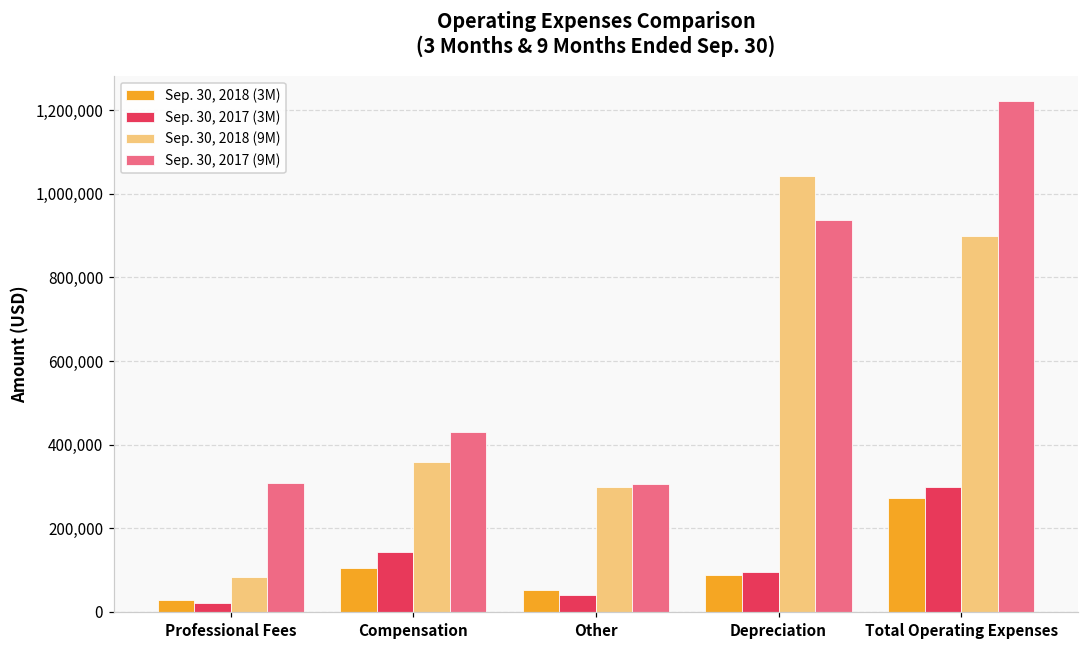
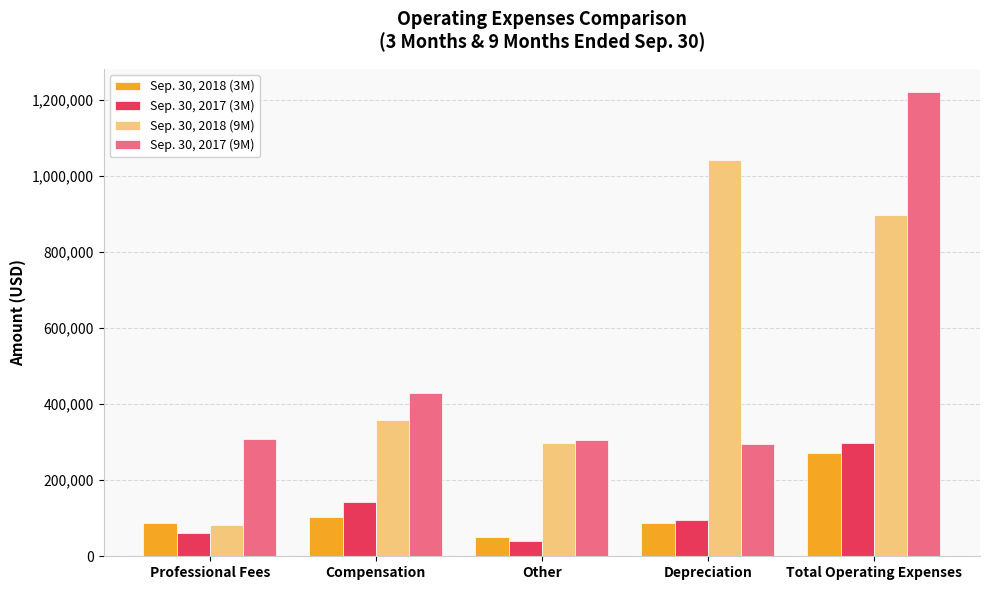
  {
    "Sep. 30, 2018 (3M)": {
-     "Professional Fees": "30,000",
+     "Professional Fees": "90,000",
      "Compensation": "100,000",
      "Other": "50,000",
      "Depreciation": "90,000",
      "Total Operating Expenses": "270,000"
    },
    "Sep. 30, 2017 (3M)": {
-     "Professional Fees": "20,000",
+     "Professional Fees": "60,000",
      "Compensation": "140,000",
      "Other": "40,000",
      "Depreciation": "100,000",
      "Total Operating Expenses": "300,000"
    },
    "Sep. 30, 2018 (9M)": {
      "Professional Fees": "80,000",
      "Compensation": "360,000",
      "Other": "300,000",
      "Depreciation": "1,040,000",
      "Total Operating Expenses": "900,000"
    },
    "Sep. 30, 2017 (9M)": {
      "Professional Fees": "310,000",
      "Compensation": "430,000",
      "Other": "310,000",
-     "Depreciation": "940,000",
+     "Depreciation": "300,000",
      "Total Operating Expenses": "1,220,000"
    }
  }
